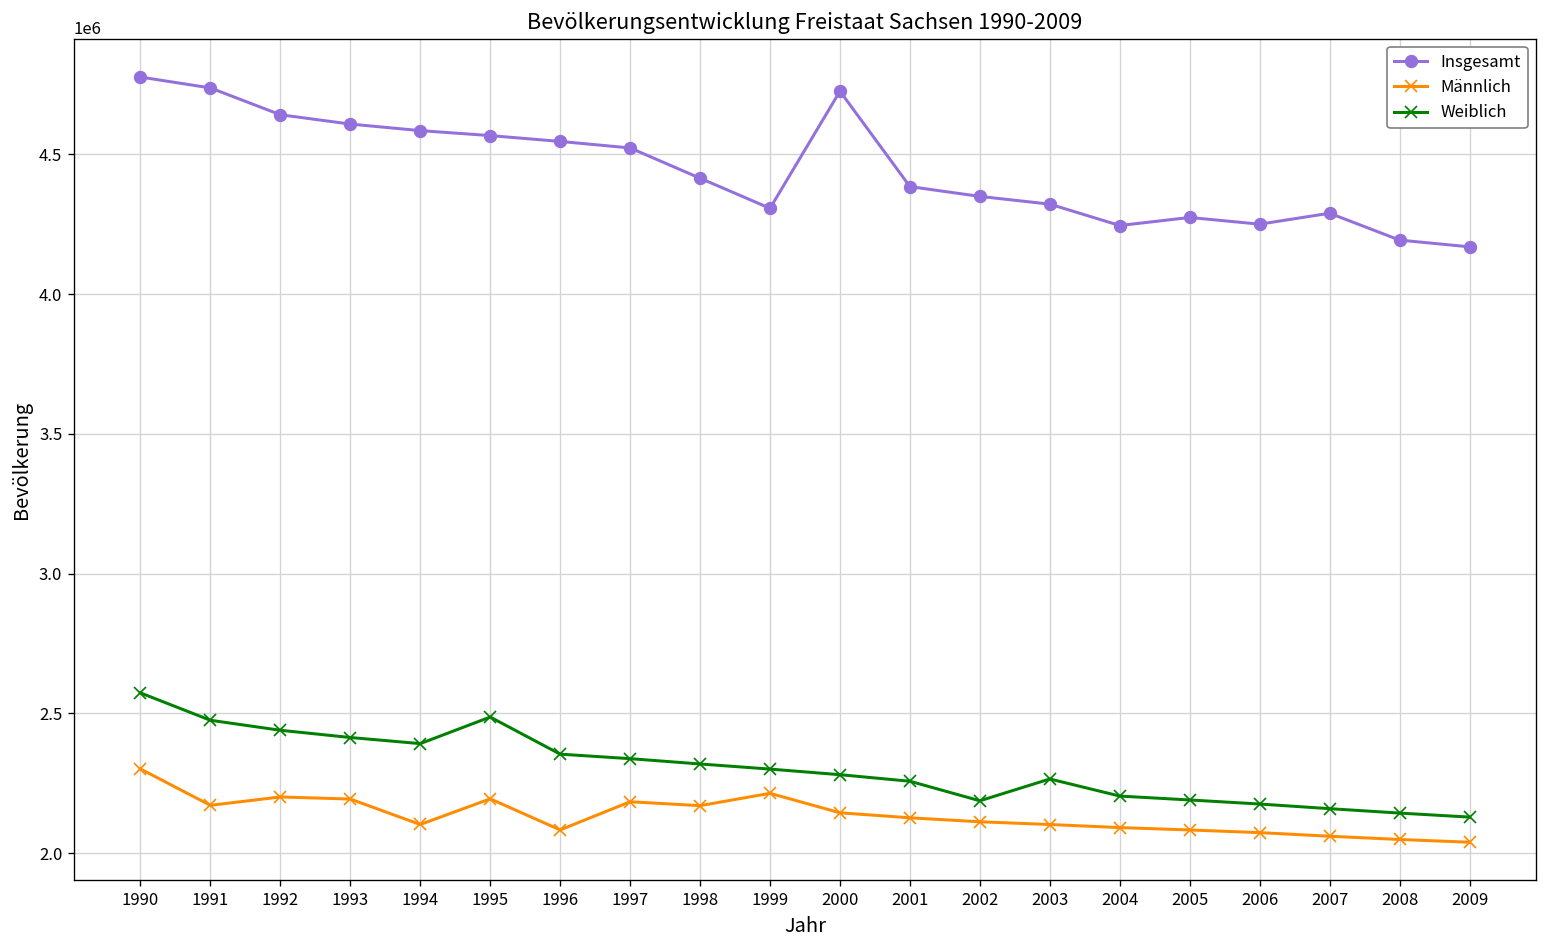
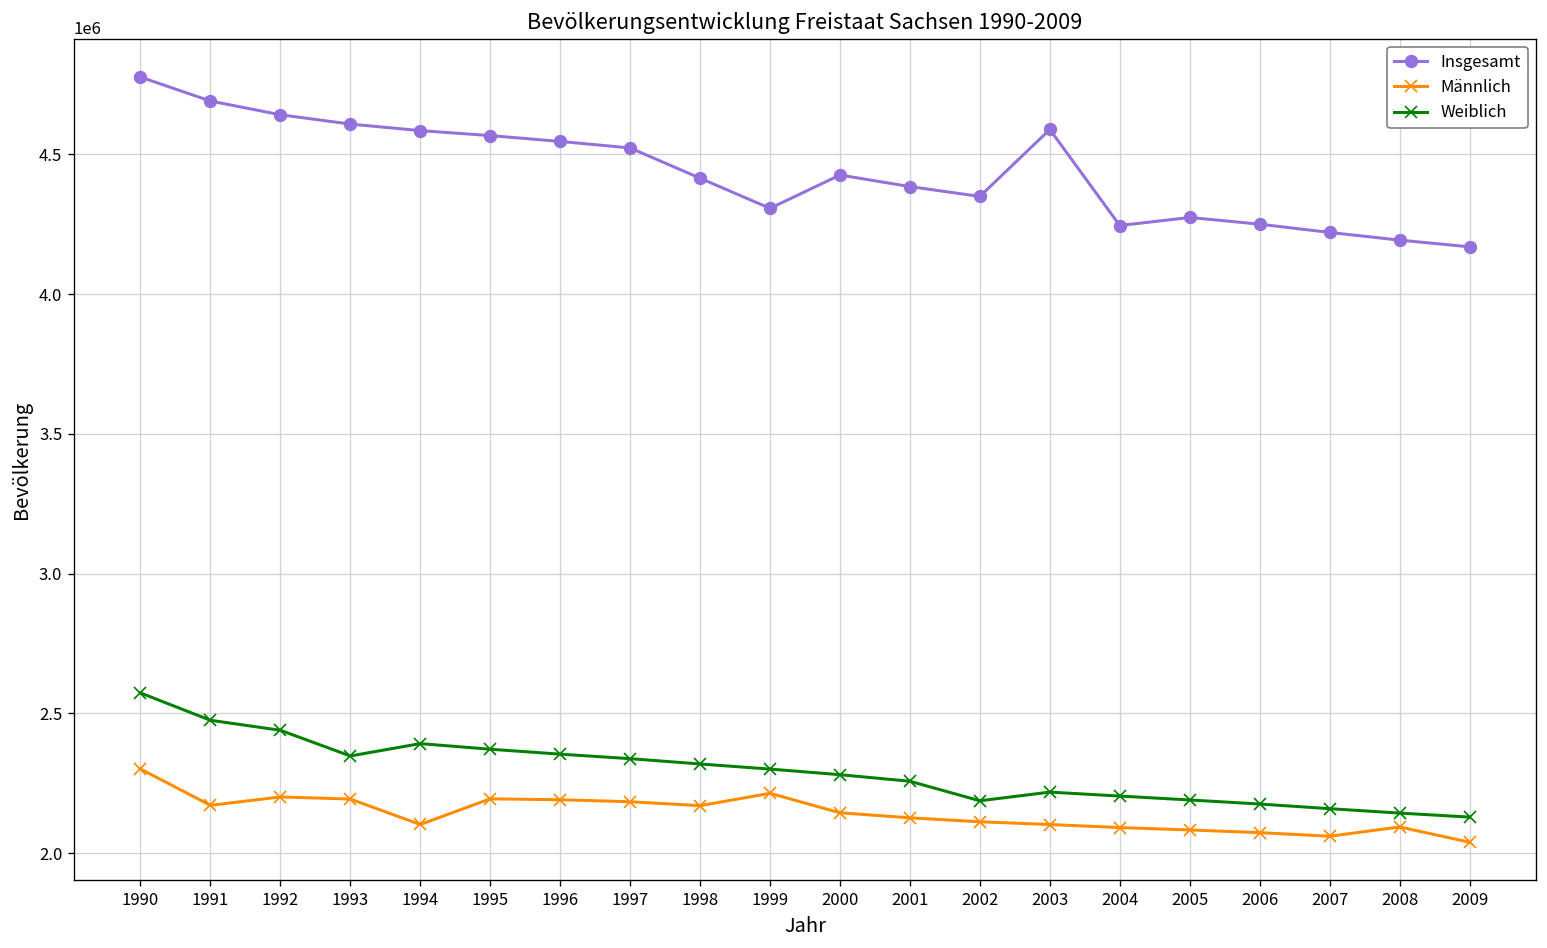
  {
    "Insgesamt": {
      "1990": 4780000,
-     "1991": 4740000,
+     "1991": 4690000,
      "1992": 4640000,
      "1993": 4610000,
      "1994": 4580000,
      "1995": 4570000,
      "1996": 4550000,
      "1997": 4520000,
      "1998": 4410000,
      "1999": 4310000,
-     "2000": 4730000,
+     "2000": 4430000,
      "2001": 4380000,
      "2002": 4350000,
-     "2003": 4320000,
+     "2003": 4590000,
      "2004": 4240000,
      "2005": 4270000,
      "2006": 4250000,
-     "2007": 4290000,
+     "2007": 4220000,
      "2008": 4190000,
      "2009": 4170000
    },
    "Männlich": {
      "1990": 2300000,
      "1991": 2170000,
      "1992": 2200000,
      "1993": 2190000,
      "1994": 2100000,
      "1995": 2190000,
-     "1996": 2080000,
+     "1996": 2190000,
      "1997": 2180000,
      "1998": 2170000,
      "1999": 2210000,
      "2000": 2140000,
      "2001": 2130000,
      "2002": 2110000,
      "2003": 2100000,
      "2004": 2090000,
      "2005": 2080000,
      "2006": 2070000,
      "2007": 2060000,
-     "2008": 2050000,
+     "2008": 2090000,
      "2009": 2040000
    },
    "Weiblich": {
      "1990": 2570000,
      "1991": 2480000,
      "1992": 2440000,
-     "1993": 2410000,
+     "1993": 2350000,
      "1994": 2390000,
-     "1995": 2490000,
+     "1995": 2370000,
      "1996": 2350000,
      "1997": 2340000,
      "1998": 2320000,
      "1999": 2300000,
      "2000": 2280000,
      "2001": 2260000,
      "2002": 2190000,
-     "2003": 2270000,
+     "2003": 2220000,
      "2004": 2200000,
      "2005": 2190000,
      "2006": 2180000,
      "2007": 2160000,
      "2008": 2140000,
      "2009": 2130000
    }
  }
